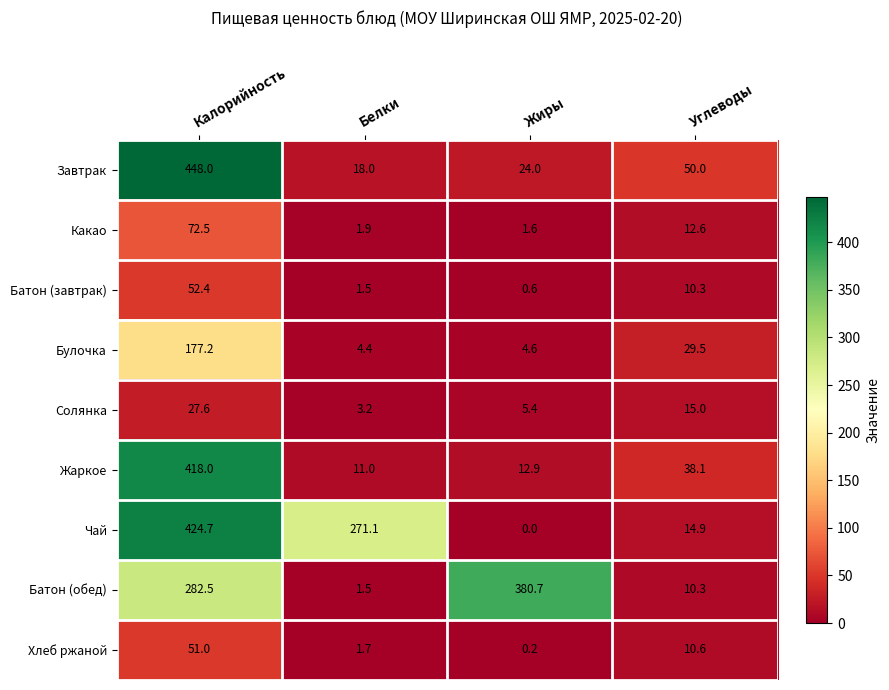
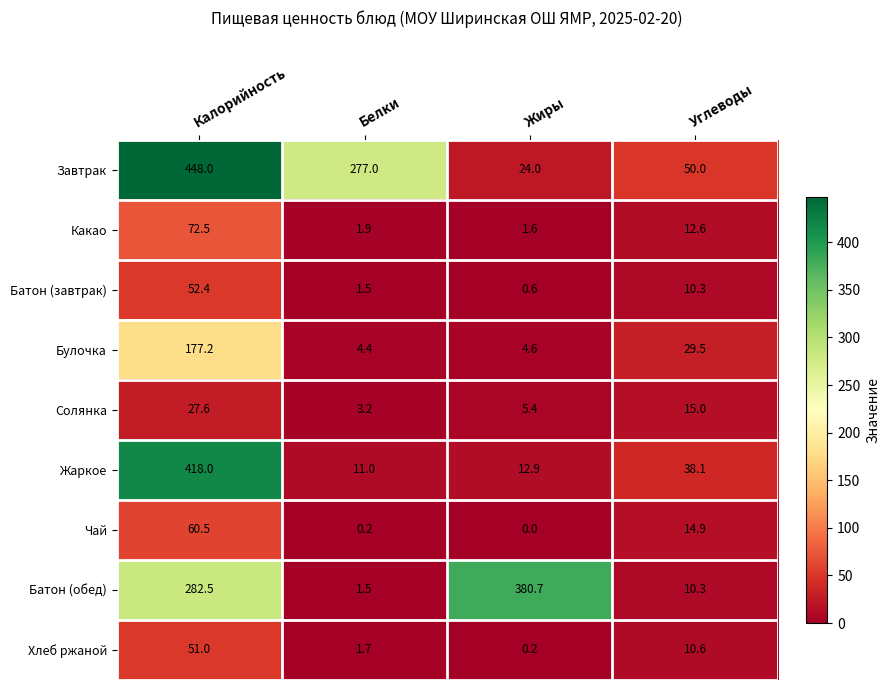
  {
    "Завтрак": {
      "Калорийность": 448.0,
-     "Белки": 18.0,
+     "Белки": 277.0,
      "Жиры": 24.0,
      "Углеводы": 50.0
    },
    "Какао": {
      "Калорийность": 72.5,
      "Белки": 1.9,
      "Жиры": 1.6,
      "Углеводы": 12.6
    },
    "Батон (завтрак)": {
      "Калорийность": 52.4,
      "Белки": 1.5,
      "Жиры": 0.6,
      "Углеводы": 10.3
    },
    "Булочка": {
      "Калорийность": 177.2,
      "Белки": 4.4,
      "Жиры": 4.6,
      "Углеводы": 29.5
    },
    "Солянка": {
      "Калорийность": 27.6,
      "Белки": 3.2,
      "Жиры": 5.4,
      "Углеводы": 15.0
    },
    "Жаркое": {
      "Калорийность": 418.0,
      "Белки": 11.0,
      "Жиры": 12.9,
      "Углеводы": 38.1
    },
    "Чай": {
-     "Калорийность": 424.7,
-     "Белки": 271.1,
+     "Калорийность": 60.5,
+     "Белки": 0.2,
      "Жиры": 0.0,
      "Углеводы": 14.9
    },
    "Батон (обед)": {
      "Калорийность": 282.5,
      "Белки": 1.5,
      "Жиры": 380.7,
      "Углеводы": 10.3
    },
    "Хлеб ржаной": {
      "Калорийность": 51.0,
      "Белки": 1.7,
      "Жиры": 0.2,
      "Углеводы": 10.6
    }
  }
